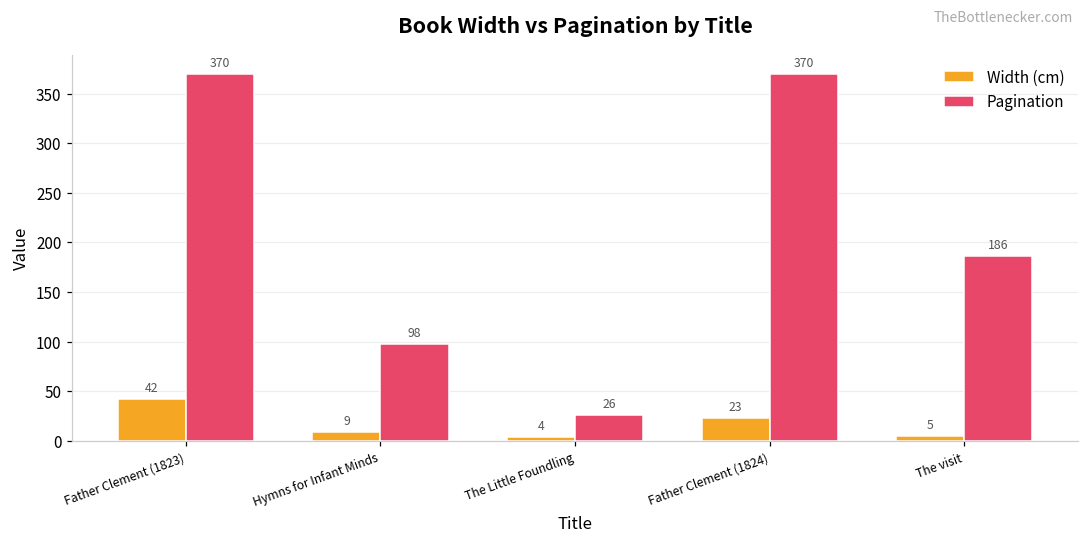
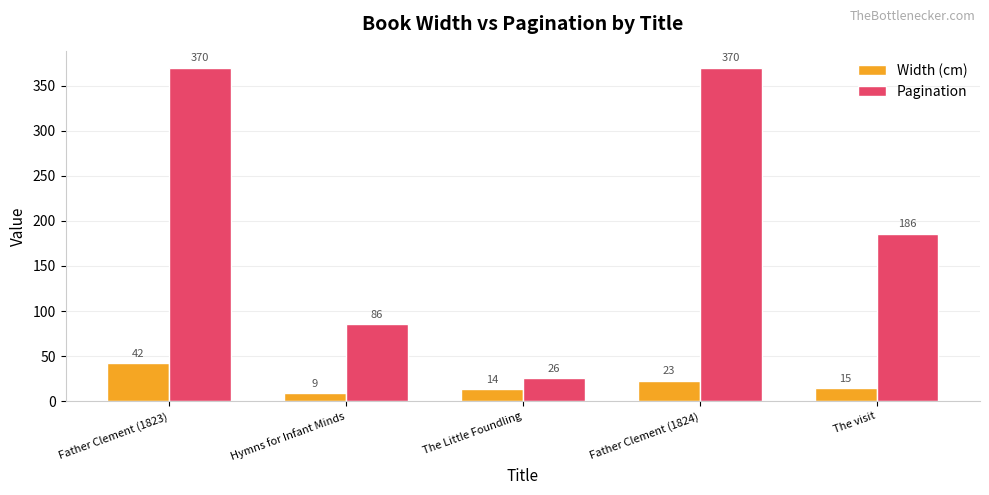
  {
    "Width (cm)": {
      "Father Clement (1823)": 42,
      "Hymns for Infant Minds": 9,
-     "The Little Foundling": 4,
+     "The Little Foundling": 14,
      "Father Clement (1824)": 23,
-     "The visit": 5
+     "The visit": 15
    },
    "Pagination": {
      "Father Clement (1823)": 370,
-     "Hymns for Infant Minds": 98,
+     "Hymns for Infant Minds": 86,
      "The Little Foundling": 26,
      "Father Clement (1824)": 370,
      "The visit": 186
    }
  }
